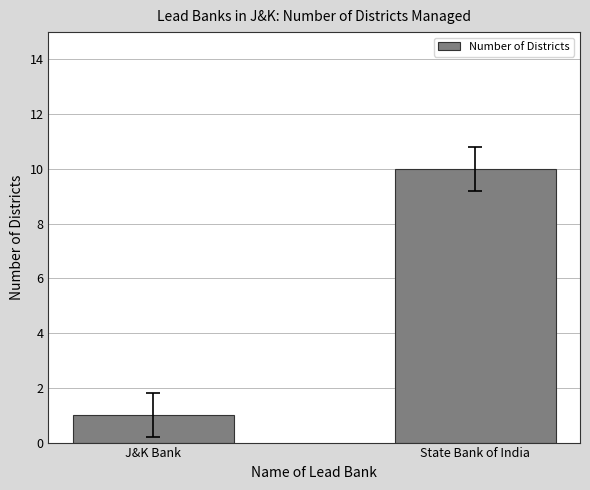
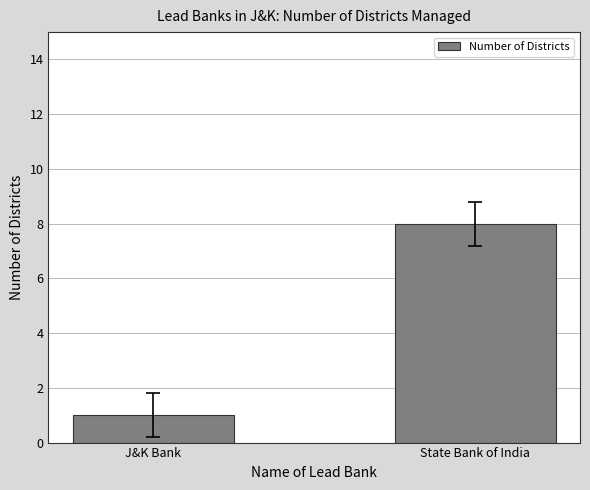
  {
    "Number of Districts": {
      "J&K Bank": 1,
-     "State Bank of India": 10
+     "State Bank of India": 8
    }
  }
